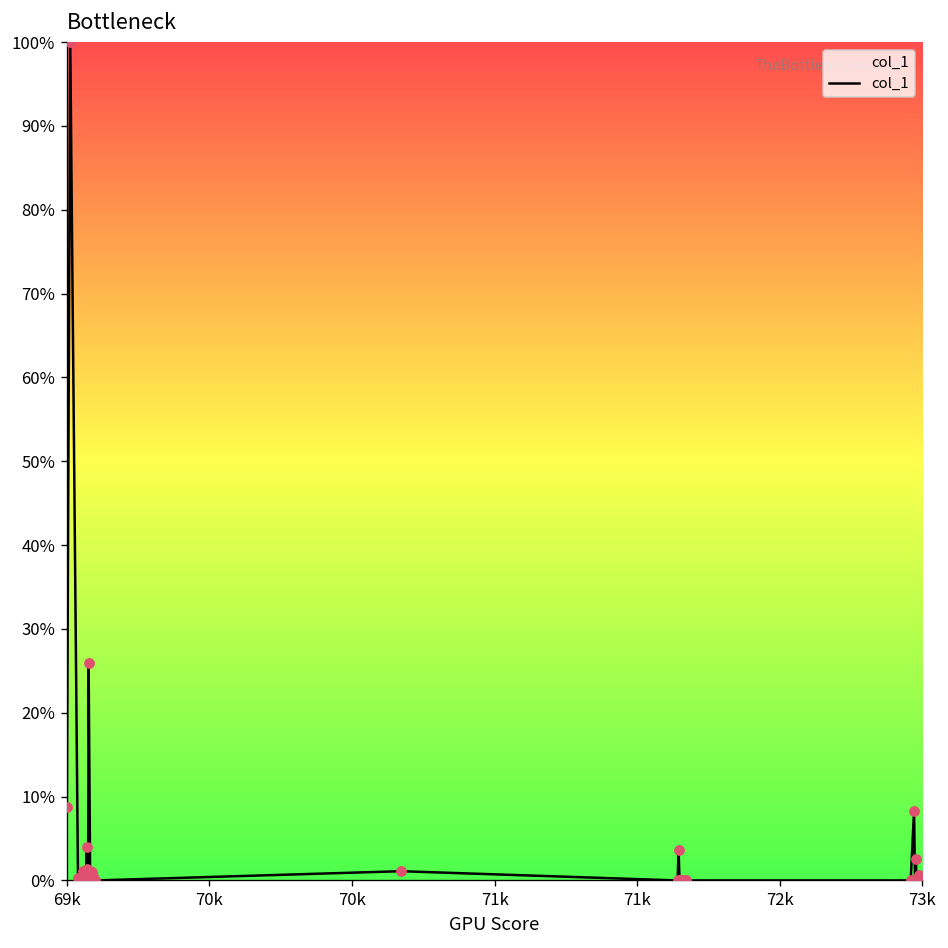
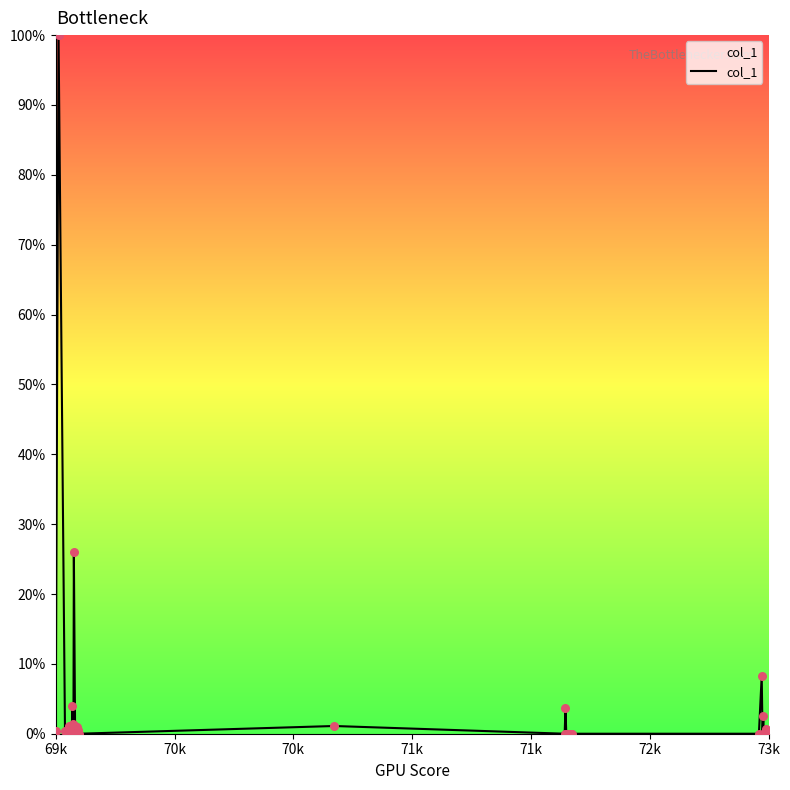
  {
-   "69k": "9%",
+   "69k": "0%",
    "73k": "0%"
  }
